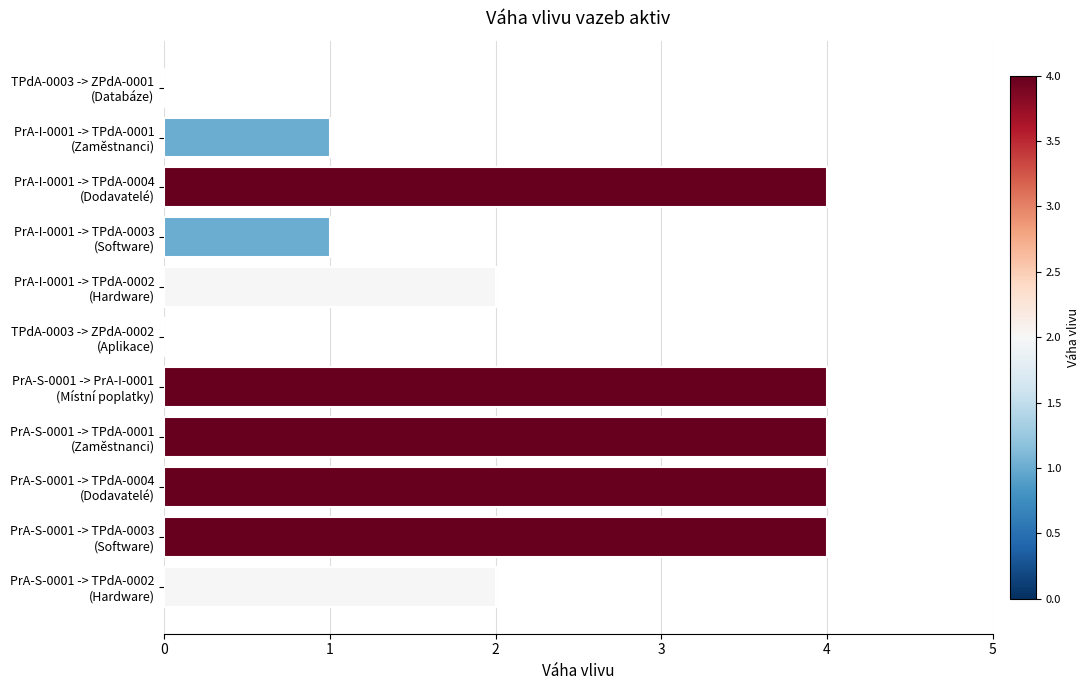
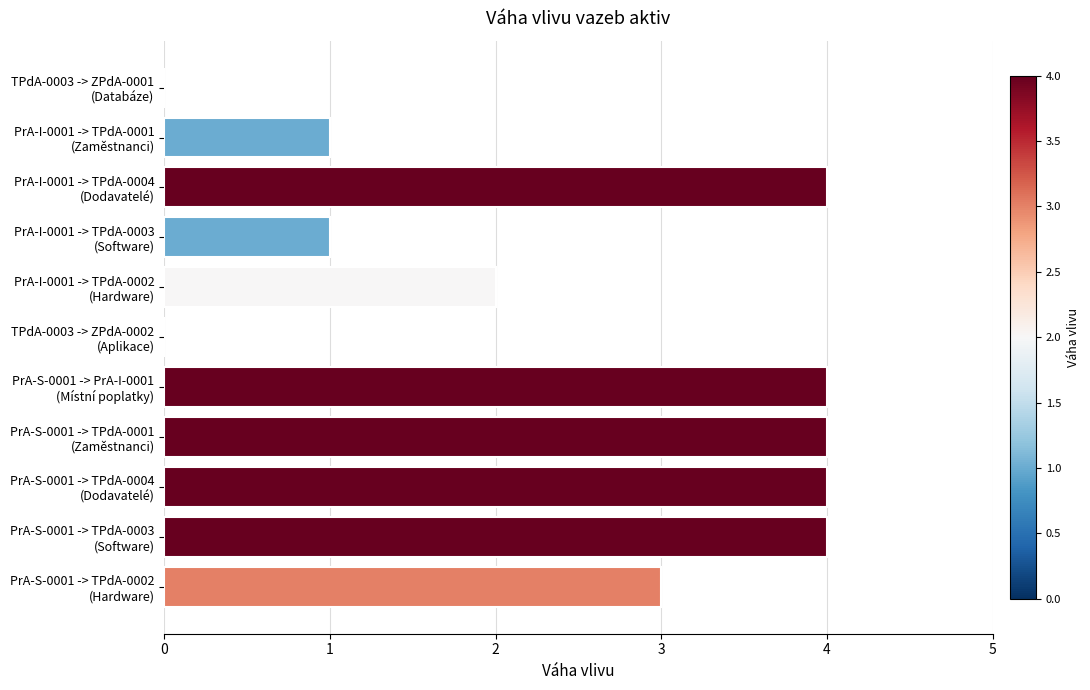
  {
    "TPdA-0003 -> ZPdA-0001 (Databáze)": 0,
    "PrA-I-0001 -> TPdA-0001 (Zaměstnanci)": 1,
    "PrA-I-0001 -> TPdA-0004 (Dodavatelé)": 4,
    "PrA-I-0001 -> TPdA-0003 (Software)": 1,
    "PrA-I-0001 -> TPdA-0002 (Hardware)": 2,
    "TPdA-0003 -> ZPdA-0002 (Aplikace)": 0,
    "PrA-S-0001 -> PrA-I-0001 (Místní poplatky)": 4,
    "PrA-S-0001 -> TPdA-0001 (Zaměstnanci)": 4,
    "PrA-S-0001 -> TPdA-0004 (Dodavatelé)": 4,
    "PrA-S-0001 -> TPdA-0003 (Software)": 4,
-   "PrA-S-0001 -> TPdA-0002 (Hardware)": 2
+   "PrA-S-0001 -> TPdA-0002 (Hardware)": 3
  }
